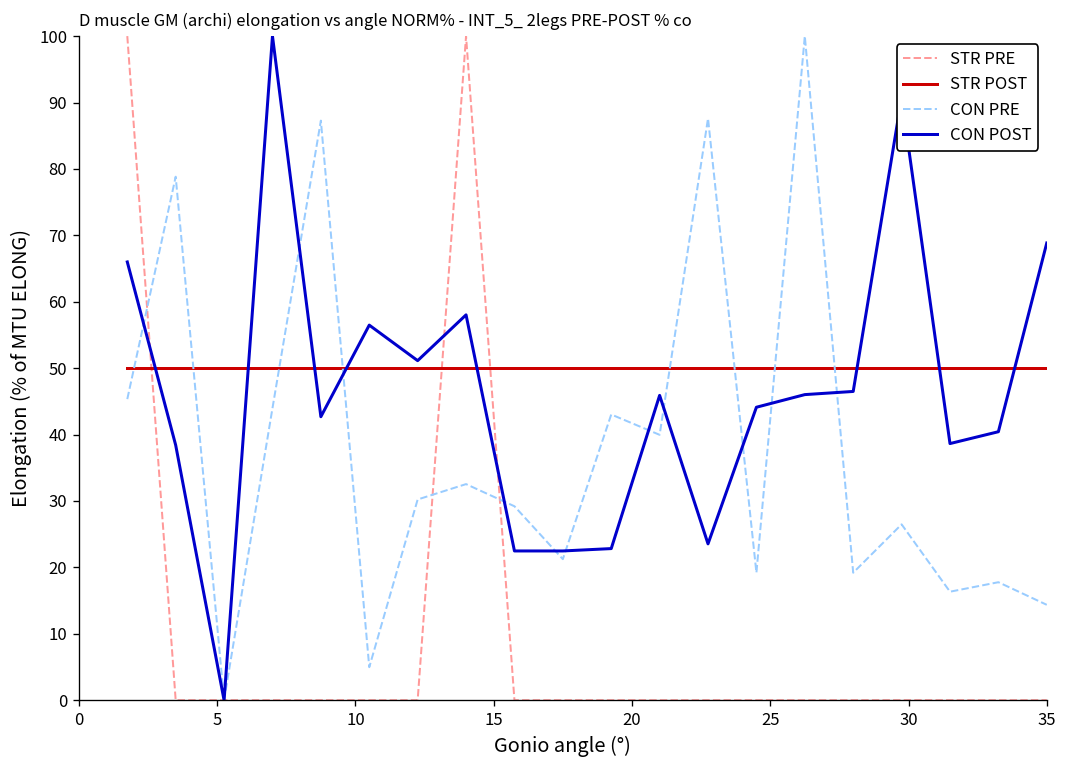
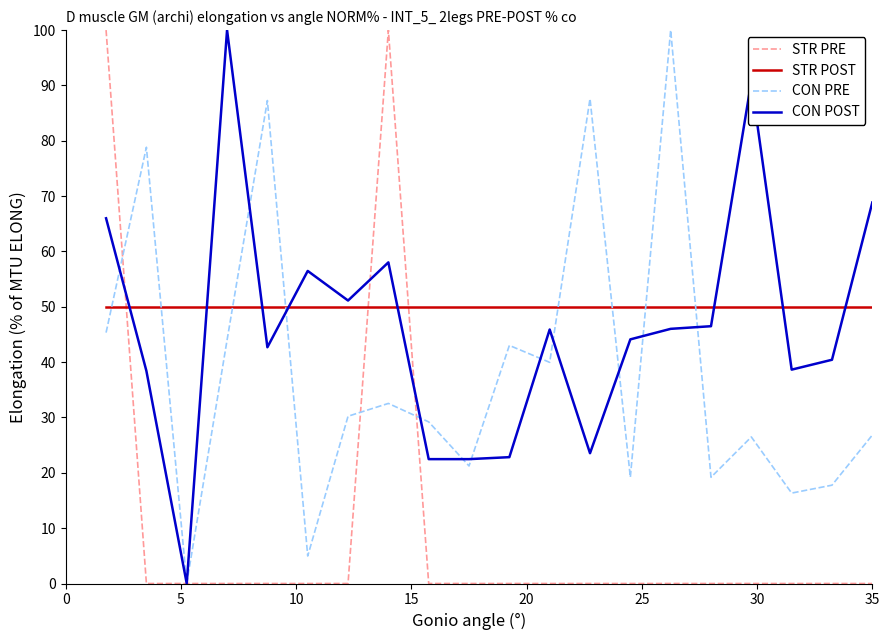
  {
    "STR PRE": {
      "35": 0
    },
    "STR POST": {
      "35": 50
    },
    "CON PRE": {
-     "35": 14
+     "35": 27
    },
    "CON POST": {
      "35": 69
    }
  }
